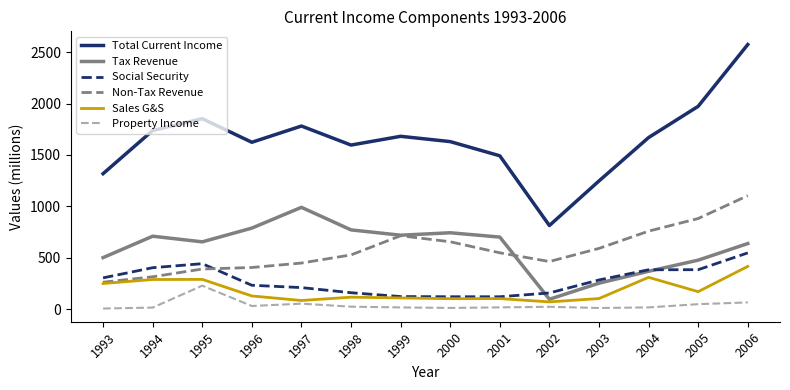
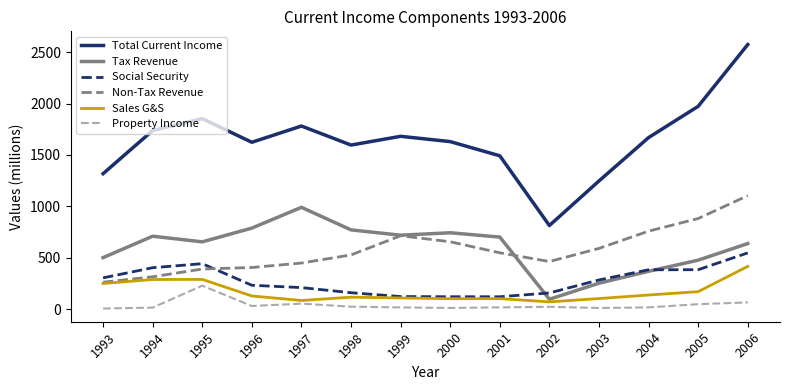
  {
    "Sales G&S": {
      "1994": 290,
      "1995": 290,
      "1996": 130,
      "1997": 80,
      "1998": 120,
      "2002": 70,
      "2003": 100,
-     "2004": 310,
+     "2004": 140,
      "2005": 170,
      "2006": 420
    },
    "Property Income": {
      "1993": 0,
      "1994": 10,
      "1995": 230,
      "1996": 30,
      "1997": 50,
      "1998": 20,
      "1999": 20,
      "2000": 10,
      "2001": 20,
      "2002": 20,
      "2003": 10,
      "2004": 20,
      "2005": 50,
      "2006": 60
    }
  }
